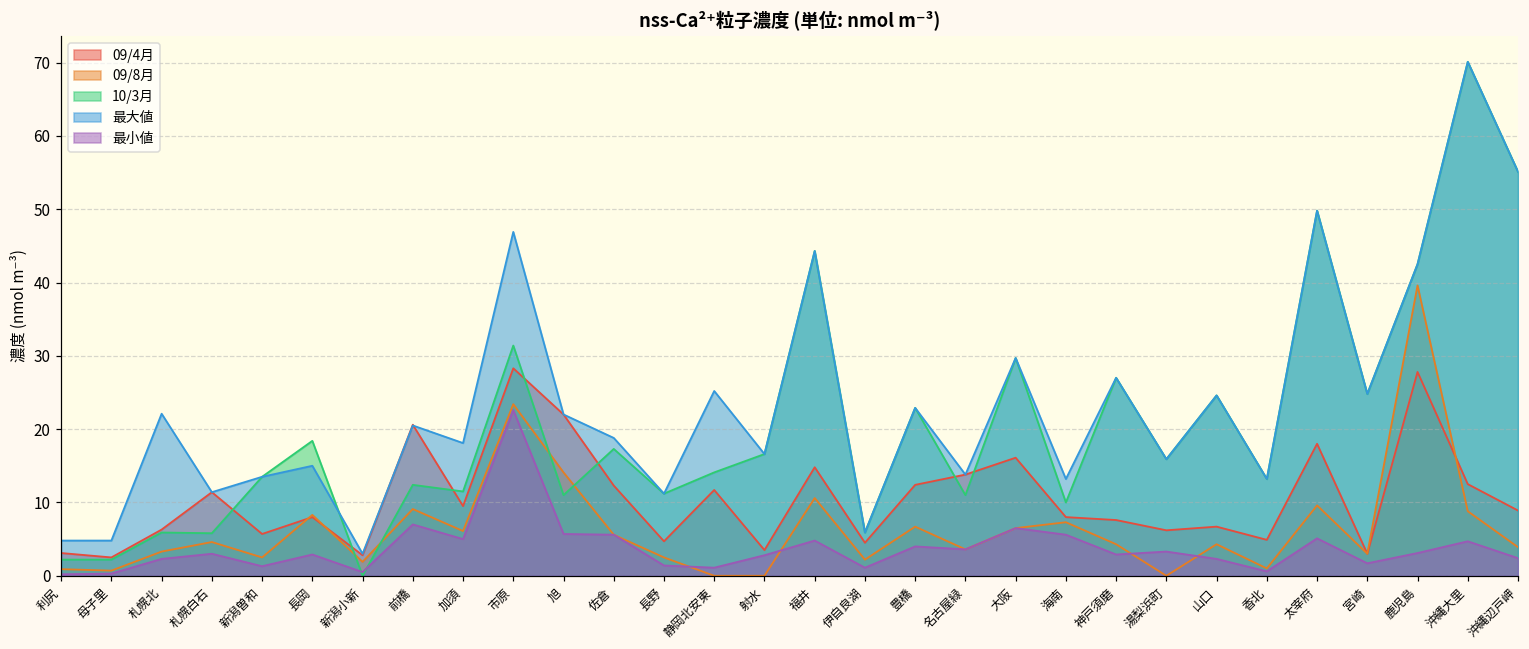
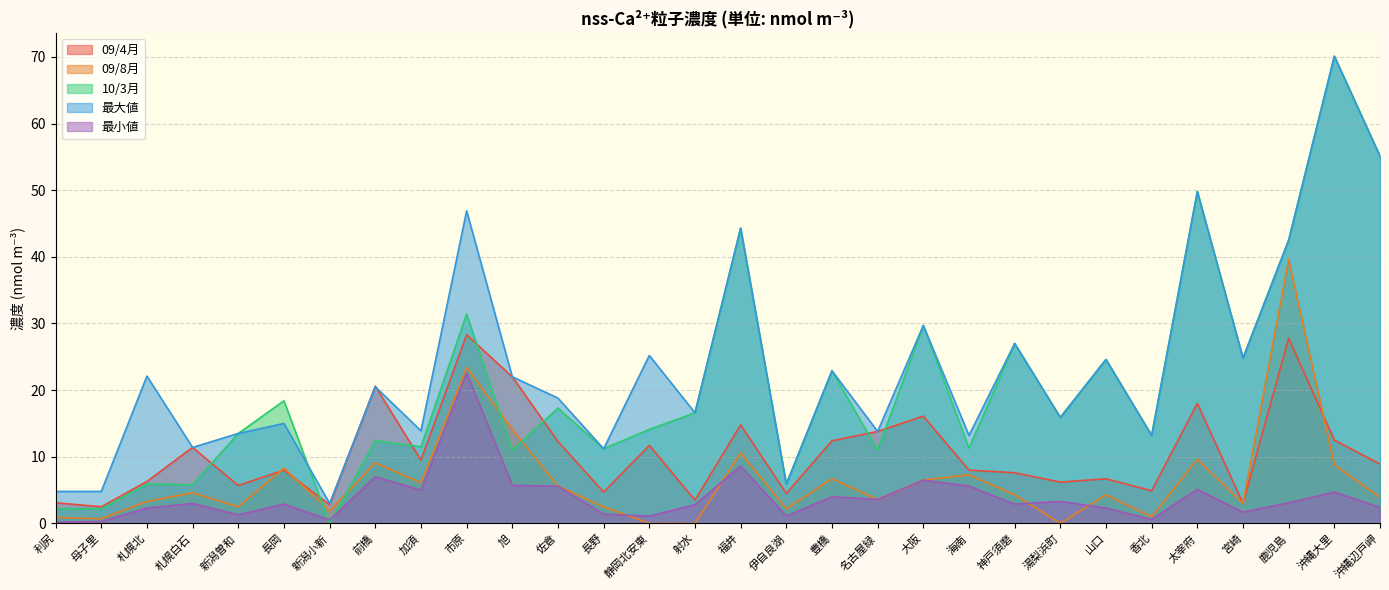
  {
    "10/3月": {
      "利尻": 2,
      "札幌北": 6,
      "札幌白石": 6,
      "長岡": 18,
      "新潟小新": 0,
      "前橋": 12,
      "加須": 12,
      "市原": 31,
      "旭": 11,
      "佐倉": 17,
      "静岡北安東": 14,
      "名古屋緑": 11,
-     "海南": 10
+     "海南": 11
    },
    "最大値": {
      "利尻": 5,
      "母子里": 5,
      "札幌北": 22,
      "長岡": 15,
-     "加須": 18,
+     "加須": 14,
      "市原": 47,
      "佐倉": 19,
      "静岡北安東": 25,
      "海南": 13
    },
    "最小値": {
      "利尻": 0,
      "母子里": 0,
      "札幌北": 2,
      "札幌白石": 3,
      "新潟曽和": 1,
      "長岡": 3,
      "新潟小新": 1,
      "前橋": 7,
      "加須": 5,
      "市原": 23,
      "旭": 6,
      "長野": 1,
      "静岡北安東": 1,
      "射水": 3,
-     "福井": 5,
+     "福井": 9,
      "伊自良湖": 1,
      "豊橋": 4,
      "海南": 6,
      "神戸須磨": 3,
      "湯梨浜町": 3,
      "山口": 2,
      "香北": 1,
      "太宰府": 5,
      "宮崎": 2,
      "鹿児島": 3,
      "沖縄大里": 5,
      "沖縄辺戸岬": 2
    }
  }
